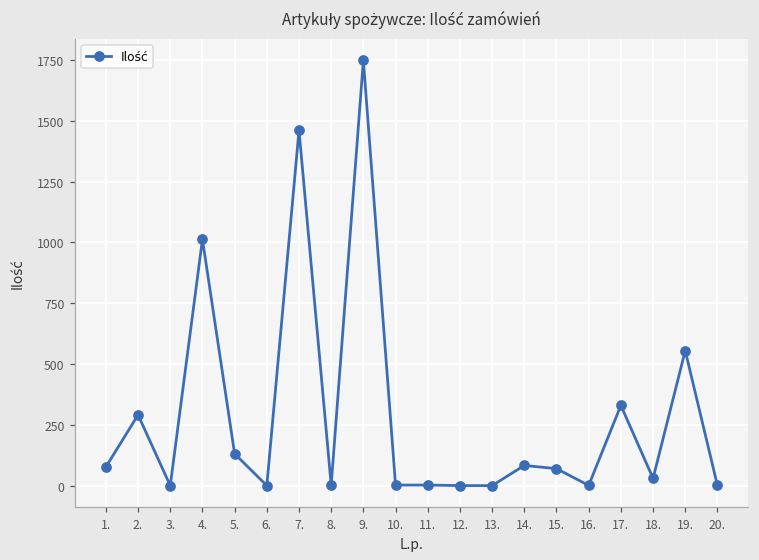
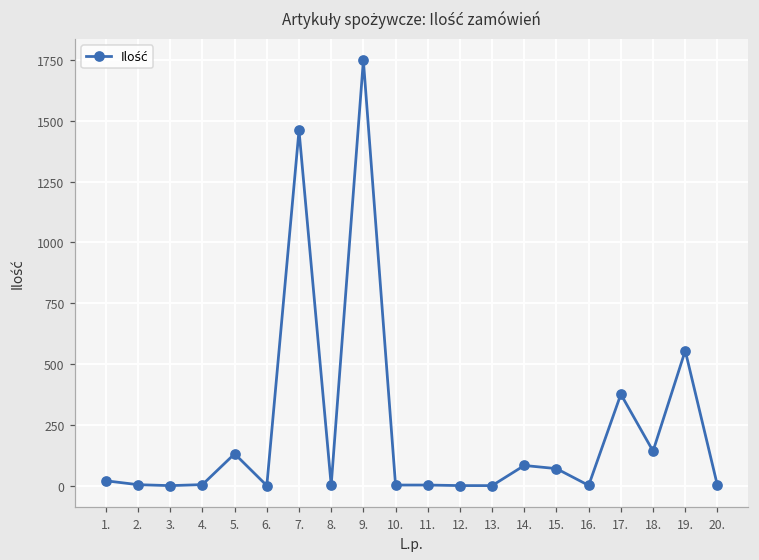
  {
-   "1.": 80,
-   "2.": 290,
+   "1.": 20,
+   "2.": 0,
    "3.": 0,
-   "4.": 1010,
+   "4.": 0,
    "5.": 130,
    "6.": 0,
    "7.": 1460,
    "8.": 0,
    "9.": 1750,
    "10.": 0,
    "11.": 0,
    "12.": 0,
    "13.": 0,
    "14.": 80,
    "15.": 70,
    "16.": 0,
-   "17.": 330,
-   "18.": 30,
+   "17.": 380,
+   "18.": 140,
    "19.": 560,
    "20.": 0
  }
